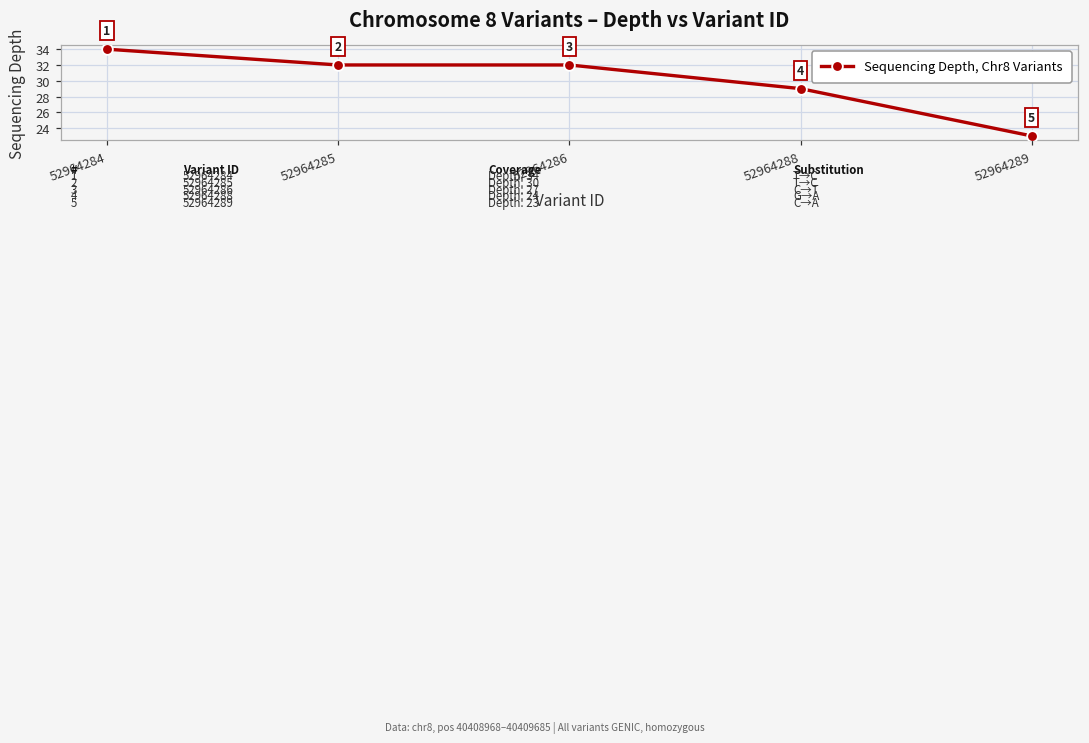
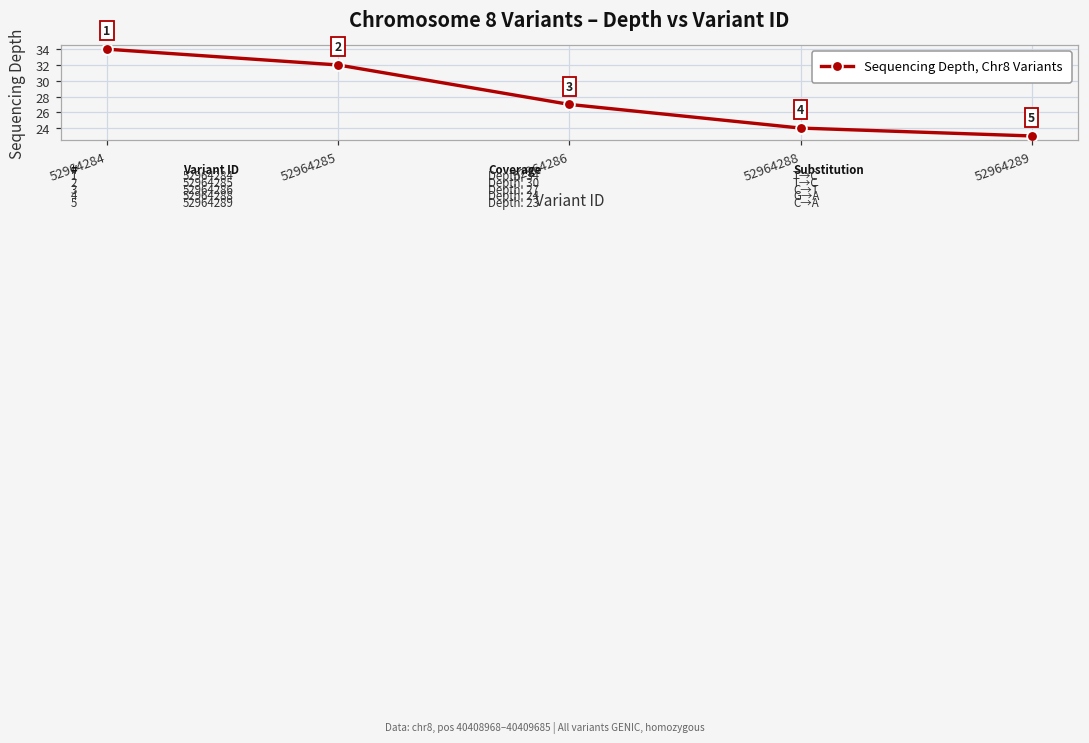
  {
-   "52964286": 32,
-   "52964288": 29
+   "52964286": 27,
+   "52964288": 24
  }
